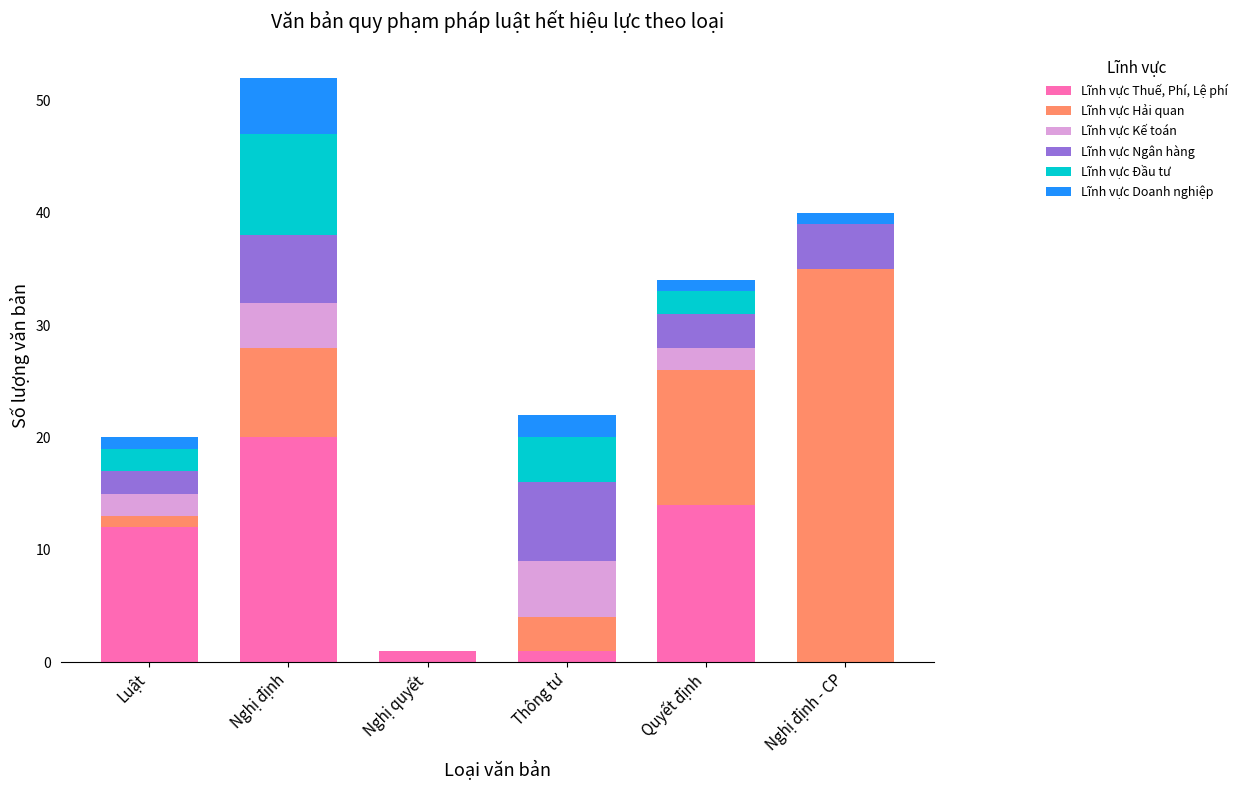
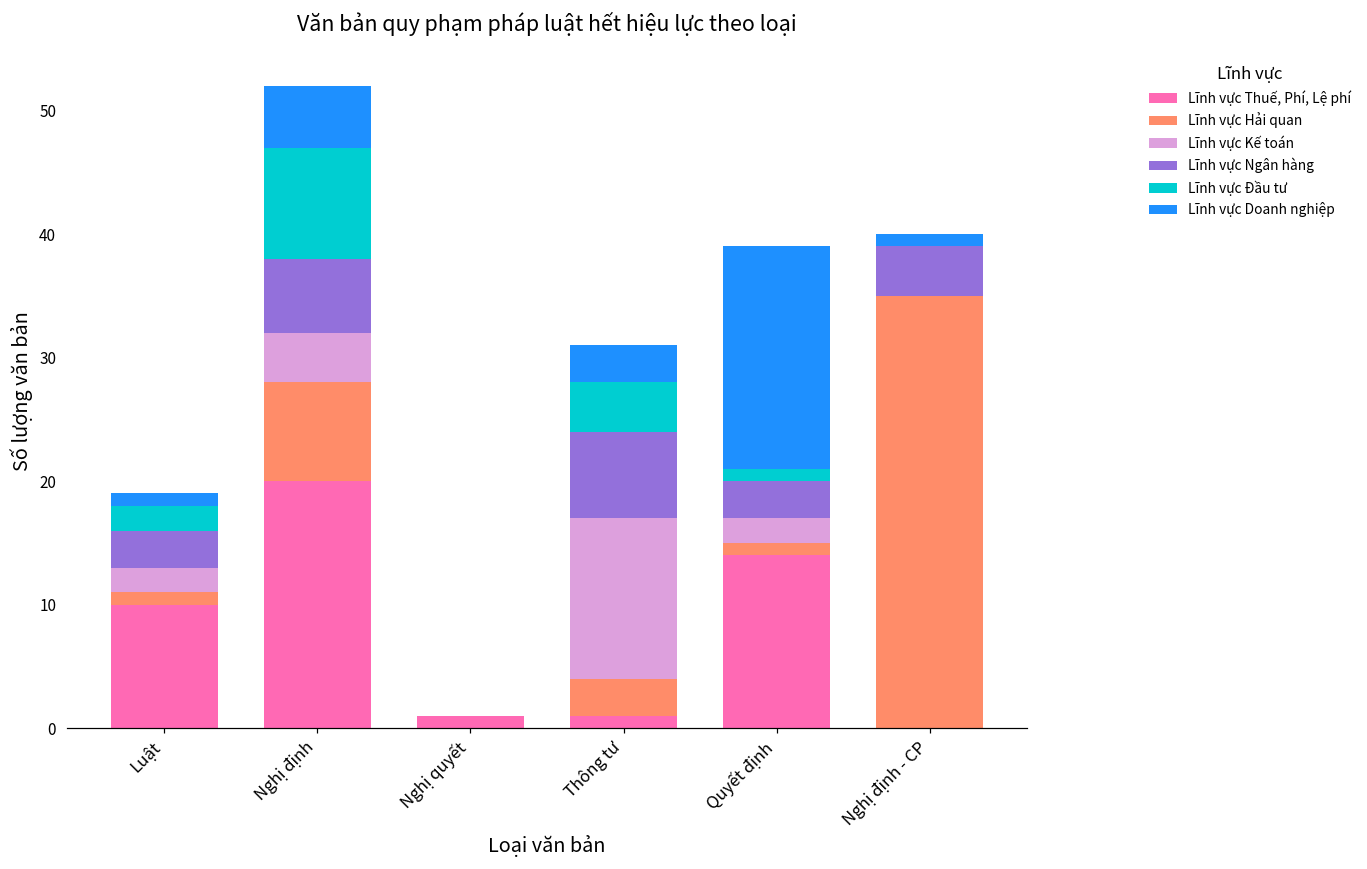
  {
    "Lĩnh vực Thuế, Phí, Lệ phí": {
-     "Luật": 12,
+     "Luật": 10,
      "Nghị định": 20,
      "Nghị quyết": 1,
      "Thông tư": 1,
      "Quyết định": 14,
      "Nghị định - CP": 0
    },
    "Lĩnh vực Hải quan": {
      "Luật": 1,
      "Nghị định": 8,
      "Nghị quyết": 0,
      "Thông tư": 3,
-     "Quyết định": 12,
+     "Quyết định": 1,
      "Nghị định - CP": 35
    },
    "Lĩnh vực Kế toán": {
      "Luật": 2,
      "Nghị định": 4,
      "Nghị quyết": 0,
-     "Thông tư": 5,
+     "Thông tư": 13,
      "Quyết định": 2,
      "Nghị định - CP": 0
    },
    "Lĩnh vực Ngân hàng": {
-     "Luật": 2,
+     "Luật": 3,
      "Nghị định": 6,
      "Nghị quyết": 0,
      "Thông tư": 7,
      "Quyết định": 3,
      "Nghị định - CP": 4
    },
    "Lĩnh vực Đầu tư": {
      "Luật": 2,
      "Nghị định": 9,
      "Nghị quyết": 0,
      "Thông tư": 4,
-     "Quyết định": 2,
+     "Quyết định": 1,
      "Nghị định - CP": 0
    },
    "Lĩnh vực Doanh nghiệp": {
      "Luật": 1,
      "Nghị định": 5,
      "Nghị quyết": 0,
-     "Thông tư": 2,
-     "Quyết định": 1,
+     "Thông tư": 3,
+     "Quyết định": 18,
      "Nghị định - CP": 1
    }
  }
